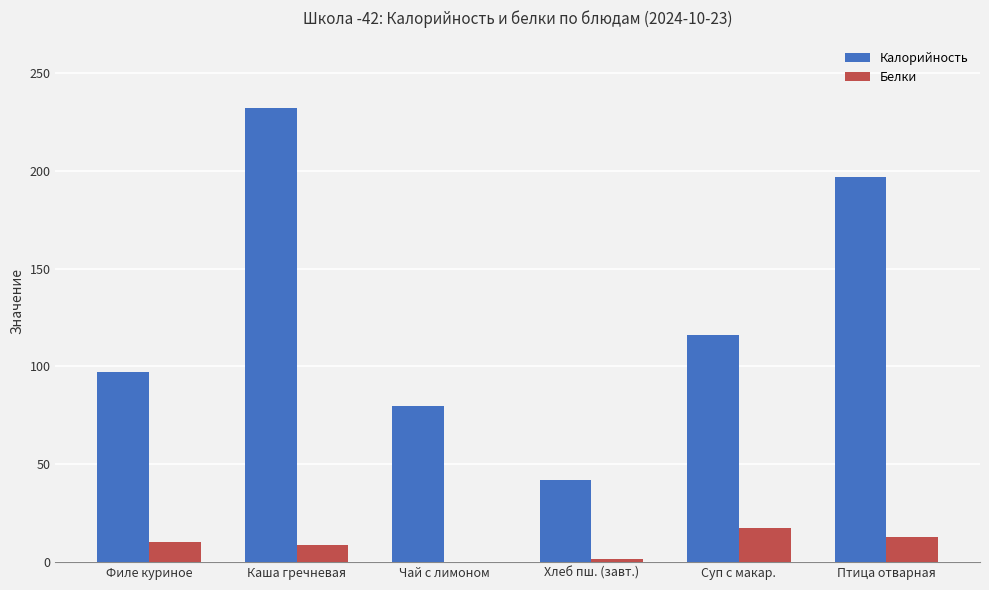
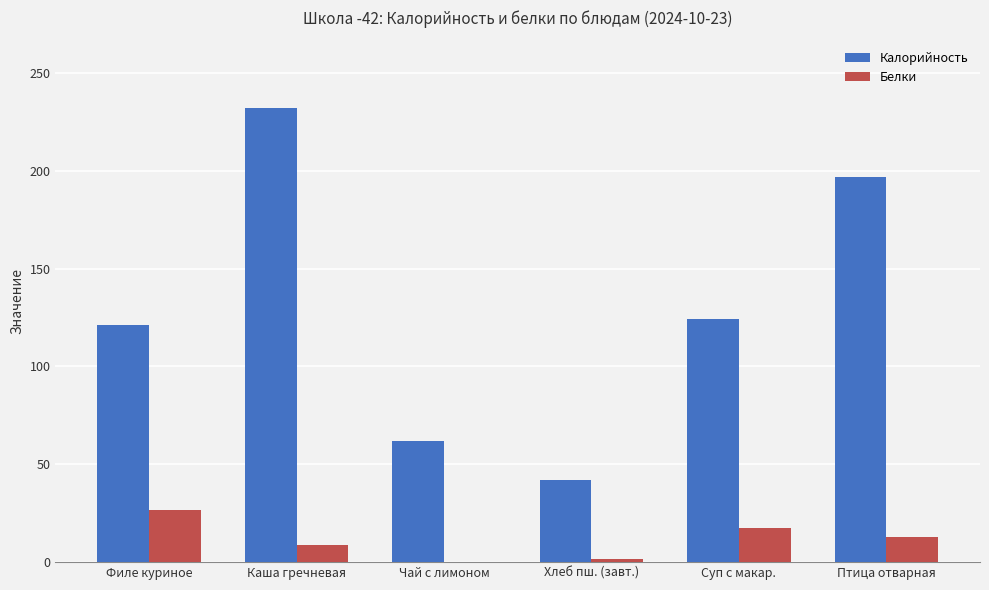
  {
    "Калорийность": {
-     "Филе куриное": 97,
+     "Филе куриное": 121,
      "Каша гречневая": 232,
-     "Чай с лимоном": 80,
+     "Чай с лимоном": 62,
      "Хлеб пш. (завт.)": 42,
-     "Суп с макар.": 116,
+     "Суп с макар.": 124,
      "Птица отварная": 197
    },
    "Белки": {
-     "Филе куриное": 10,
+     "Филе куриное": 27,
      "Каша гречневая": 9,
      "Хлеб пш. (завт.)": 2,
      "Суп с макар.": 18,
      "Птица отварная": 13
    }
  }
